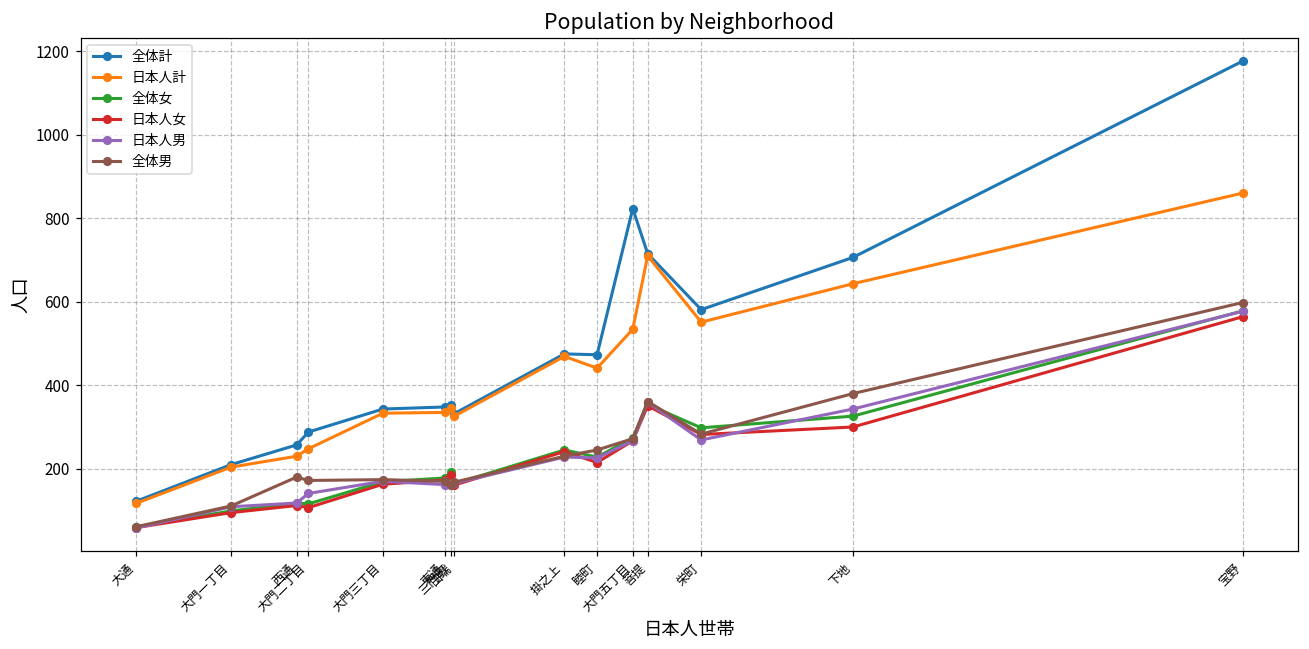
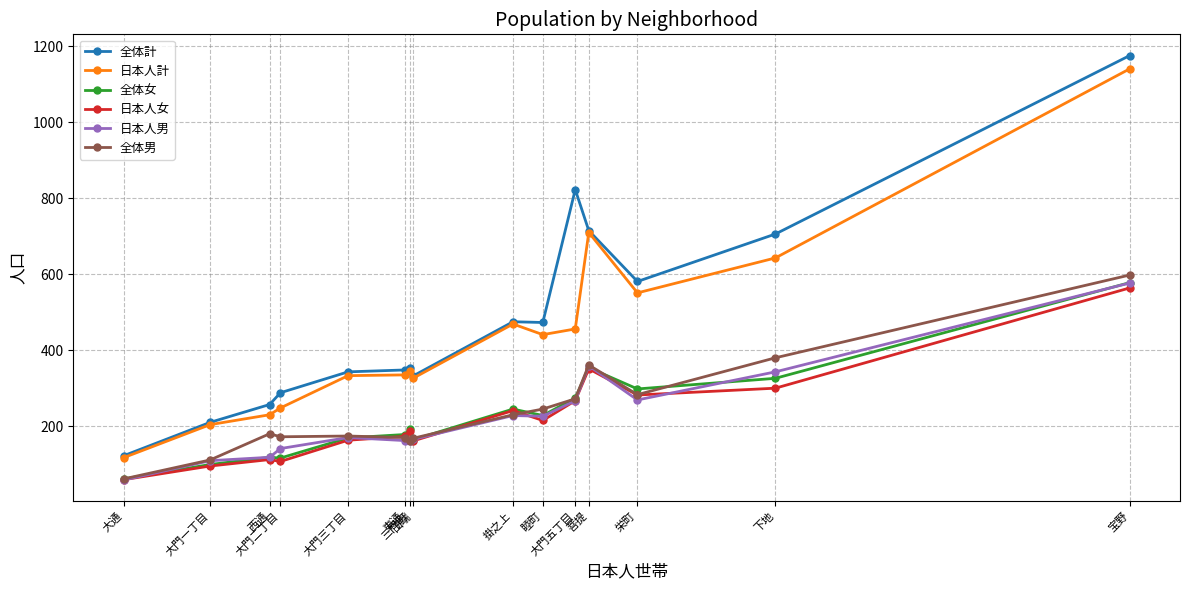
  {
    "全体計": {
      "西通": 260,
      "大門二丁目": 290,
      "大門三丁目": 340,
      "東通": 350,
      "三門町": 350,
      "睦町": 470,
      "大門五丁目": 820,
      "栄町": 580,
      "下地": 710,
      "宝野": 1180
    },
    "日本人計": {
      "西通": 230,
      "大門二丁目": 250,
      "大門三丁目": 330,
      "東通": 340,
      "三門町": 350,
      "睦町": 440,
-     "大門五丁目": 530,
+     "大門五丁目": 460,
      "栄町": 550,
      "下地": 640,
-     "宝野": 860
+     "宝野": 1140
    },
    "全体女": {
      "大門二丁目": 120,
      "三門町": 190,
      "栄町": 300,
      "下地": 330
    },
    "日本人女": {
      "大門二丁目": 110,
      "三門町": 190,
      "睦町": 220,
      "下地": 300,
      "宝野": 560
    },
    "日本人男": {
      "大門二丁目": 140,
      "東通": 160,
      "栄町": 270,
      "下地": 340
    },
    "全体男": {
      "西通": 180,
      "大門二丁目": 170,
      "睦町": 250,
      "下地": 380,
      "宝野": 600
    }
  }
